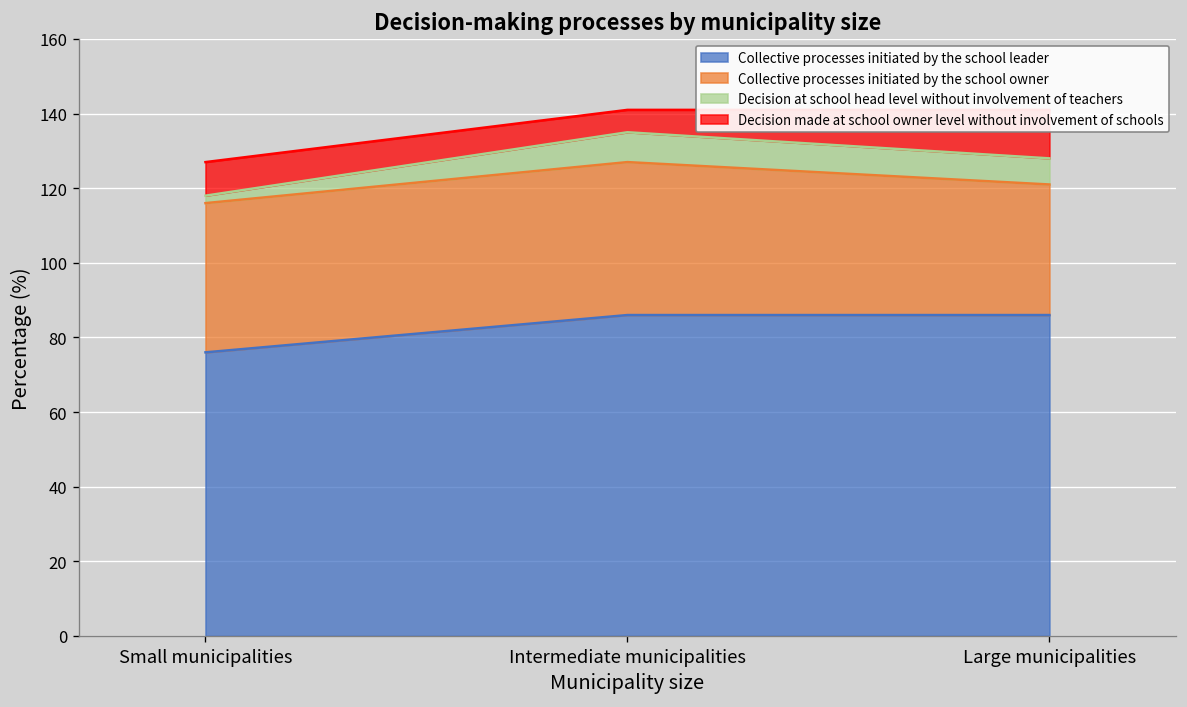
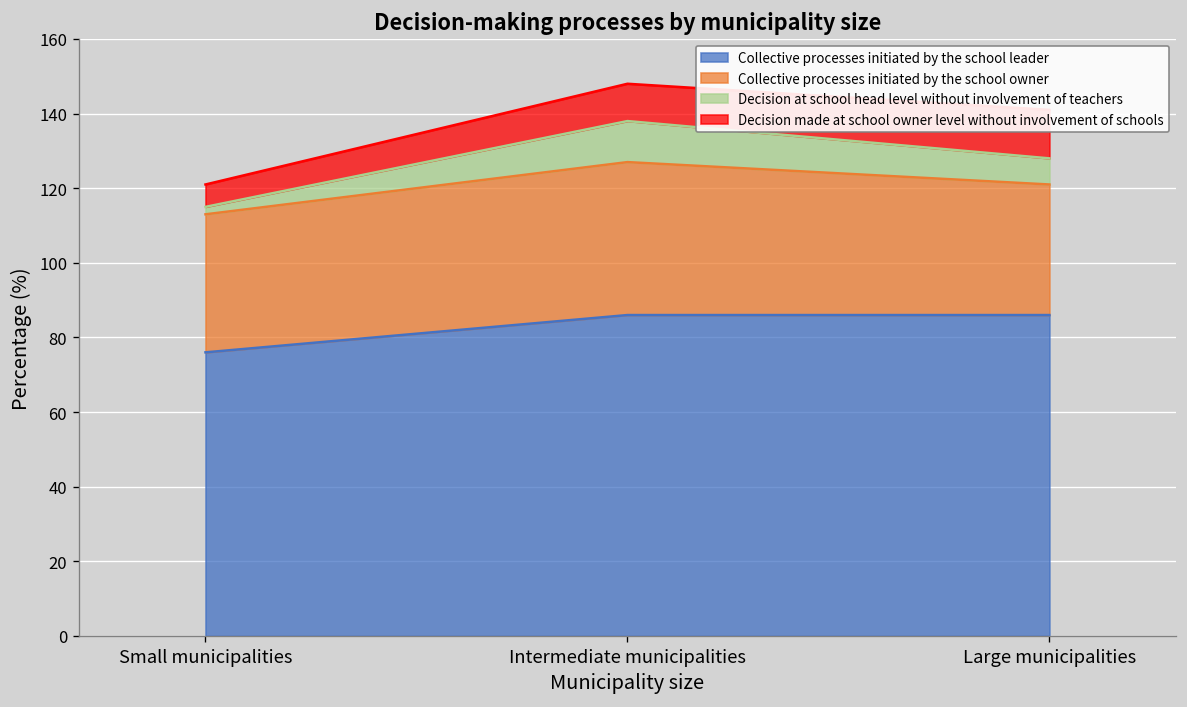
  {
    "Collective processes initiated by the school leader": {
      "Small municipalities": 76,
      "Intermediate municipalities": 86,
      "Large municipalities": 86
    },
    "Collective processes initiated by the school owner": {
-     "Small municipalities": 40,
+     "Small municipalities": 37,
      "Intermediate municipalities": 41,
      "Large municipalities": 35
    },
    "Decision at school head level without involvement of teachers": {
      "Small municipalities": 2,
-     "Intermediate municipalities": 8,
+     "Intermediate municipalities": 11,
      "Large municipalities": 7
    },
    "Decision made at school owner level without involvement of schools": {
-     "Small municipalities": 9,
-     "Intermediate municipalities": 6
+     "Small municipalities": 6,
+     "Intermediate municipalities": 10
    }
  }
